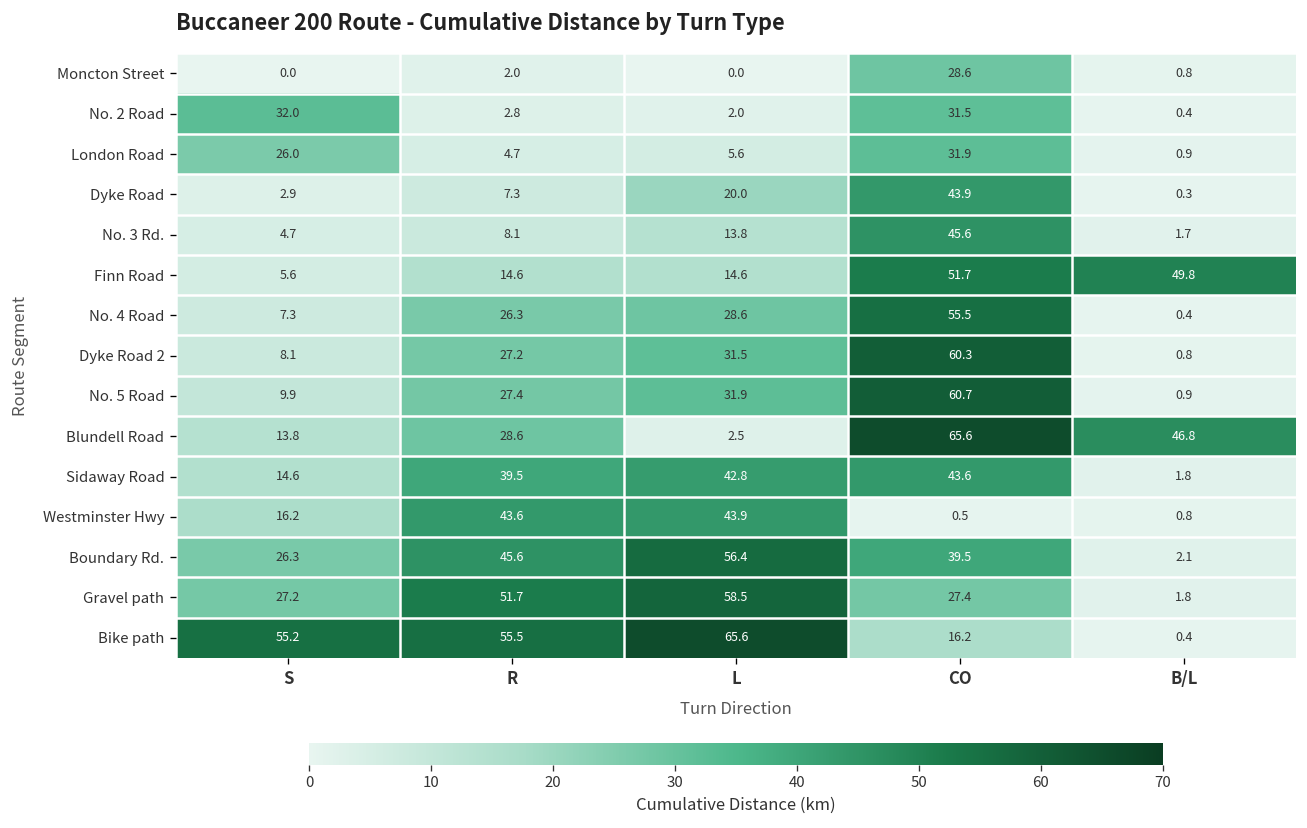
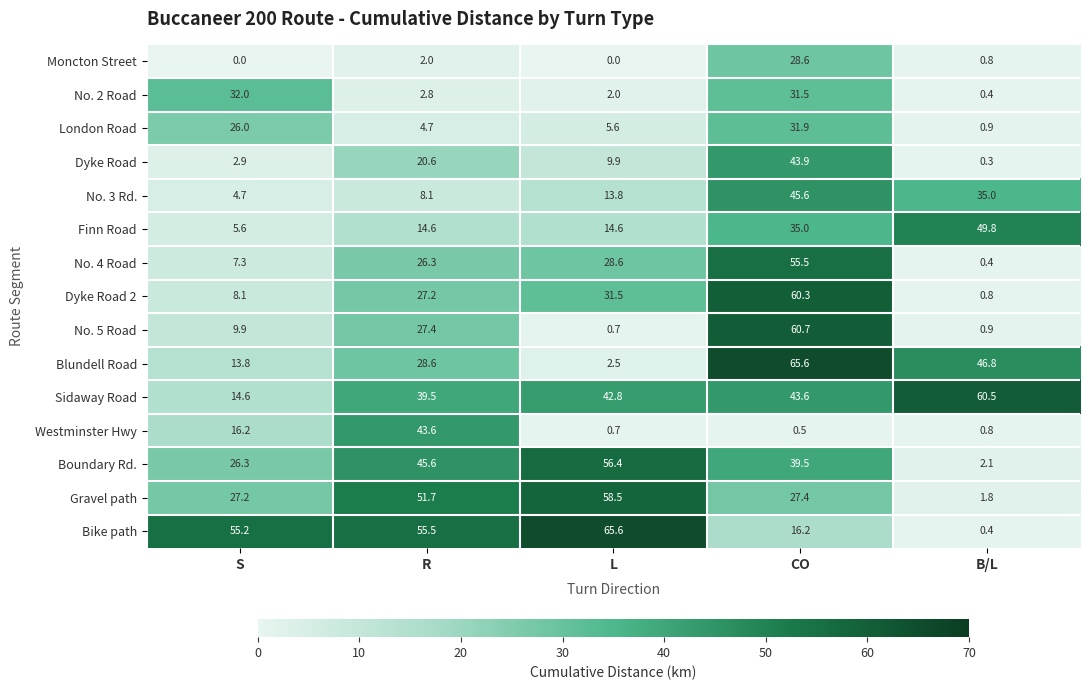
  {
    "Moncton Street": {
      "S": 0.0,
      "R": 2.0,
      "L": 0.0,
      "CO": 28.6,
      "B/L": 0.8
    },
    "No. 2 Road": {
      "S": 32.0,
      "R": 2.8,
      "L": 2.0,
      "CO": 31.5,
      "B/L": 0.4
    },
    "London Road": {
      "S": 26.0,
      "R": 4.7,
      "L": 5.6,
      "CO": 31.9,
      "B/L": 0.9
    },
    "Dyke Road": {
      "S": 2.9,
-     "R": 7.3,
-     "L": 20.0,
+     "R": 20.6,
+     "L": 9.9,
      "CO": 43.9,
      "B/L": 0.3
    },
    "No. 3 Rd.": {
      "S": 4.7,
      "R": 8.1,
      "L": 13.8,
      "CO": 45.6,
-     "B/L": 1.7
+     "B/L": 35.0
    },
    "Finn Road": {
      "S": 5.6,
      "R": 14.6,
      "L": 14.6,
-     "CO": 51.7,
+     "CO": 35.0,
      "B/L": 49.8
    },
    "No. 4 Road": {
      "S": 7.3,
      "R": 26.3,
      "L": 28.6,
      "CO": 55.5,
      "B/L": 0.4
    },
    "Dyke Road 2": {
      "S": 8.1,
      "R": 27.2,
      "L": 31.5,
      "CO": 60.3,
      "B/L": 0.8
    },
    "No. 5 Road": {
      "S": 9.9,
      "R": 27.4,
-     "L": 31.9,
+     "L": 0.7,
      "CO": 60.7,
      "B/L": 0.9
    },
    "Blundell Road": {
      "S": 13.8,
      "R": 28.6,
      "L": 2.5,
      "CO": 65.6,
      "B/L": 46.8
    },
    "Sidaway Road": {
      "S": 14.6,
      "R": 39.5,
      "L": 42.8,
      "CO": 43.6,
-     "B/L": 1.8
+     "B/L": 60.5
    },
    "Westminster Hwy": {
      "S": 16.2,
      "R": 43.6,
-     "L": 43.9,
+     "L": 0.7,
      "CO": 0.5,
      "B/L": 0.8
    },
    "Boundary Rd.": {
      "S": 26.3,
      "R": 45.6,
      "L": 56.4,
      "CO": 39.5,
      "B/L": 2.1
    },
    "Gravel path": {
      "S": 27.2,
      "R": 51.7,
      "L": 58.5,
      "CO": 27.4,
      "B/L": 1.8
    },
    "Bike path": {
      "S": 55.2,
      "R": 55.5,
      "L": 65.6,
      "CO": 16.2,
      "B/L": 0.4
    }
  }
